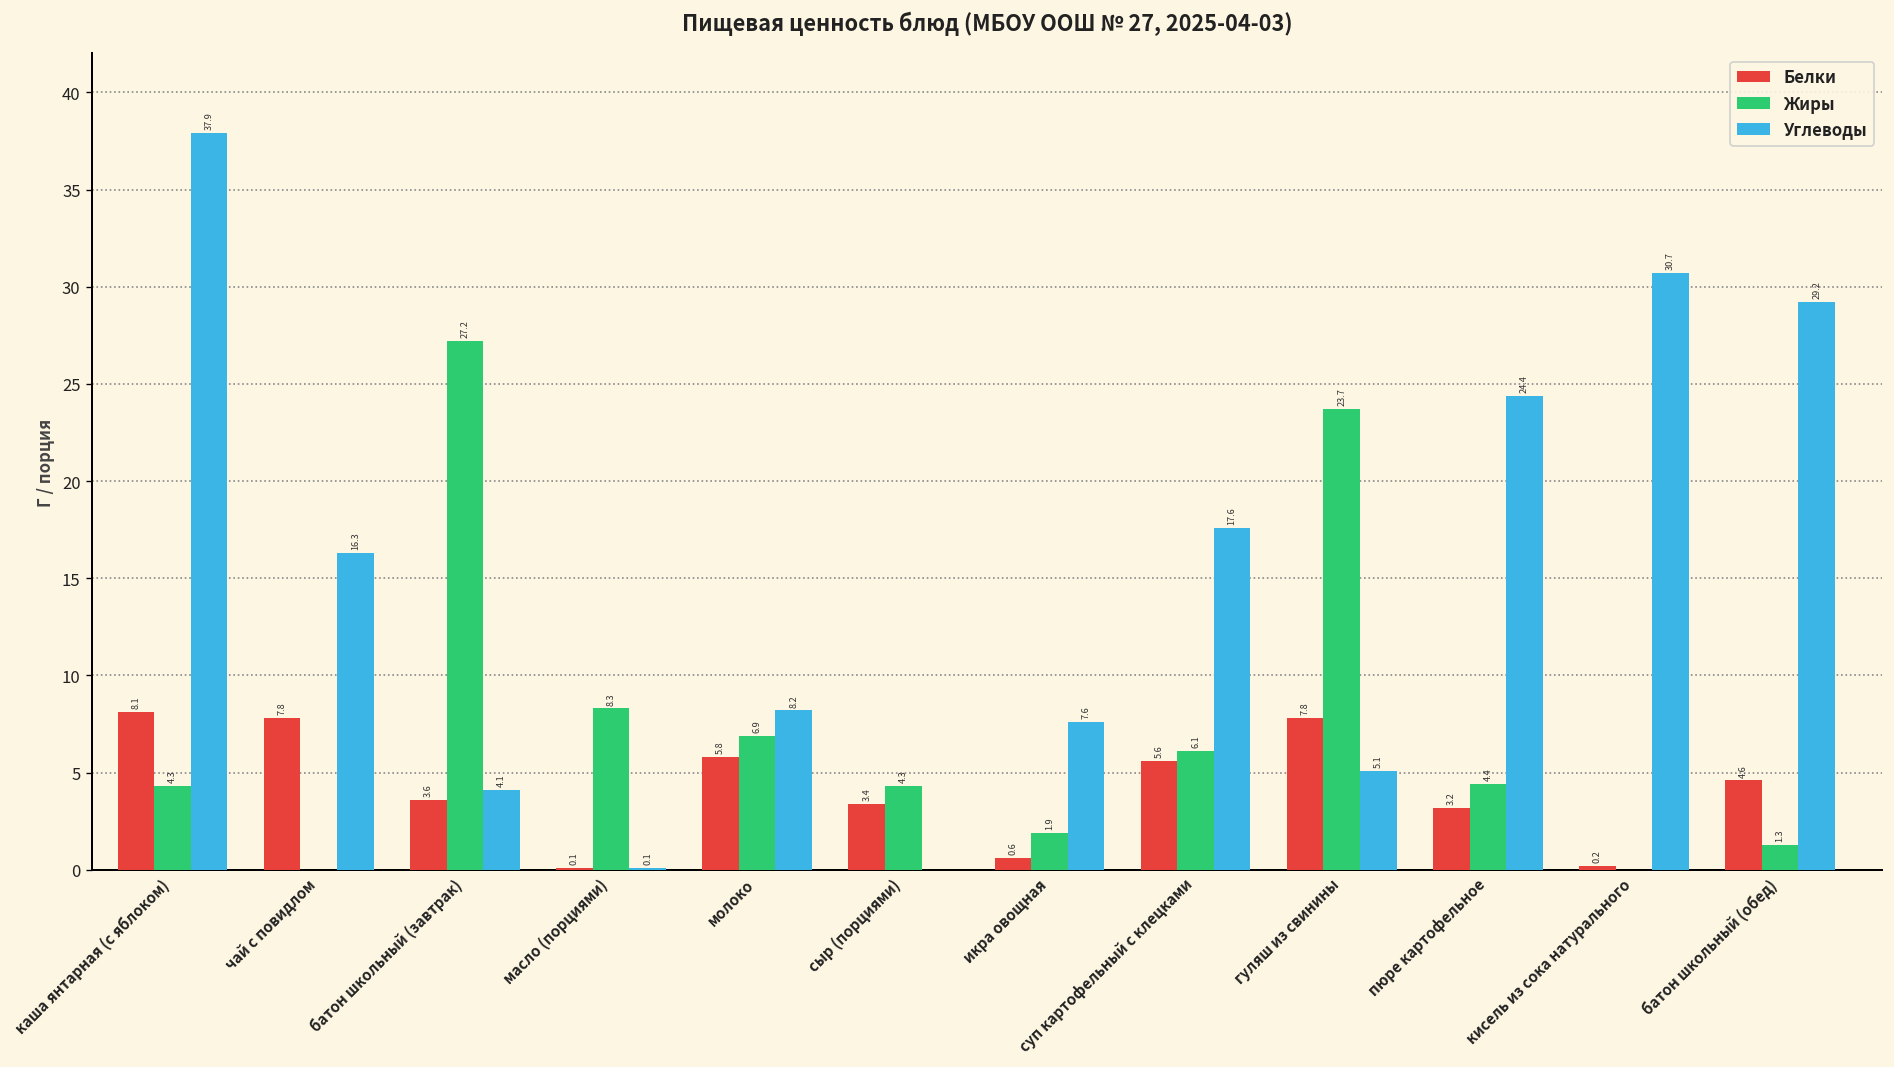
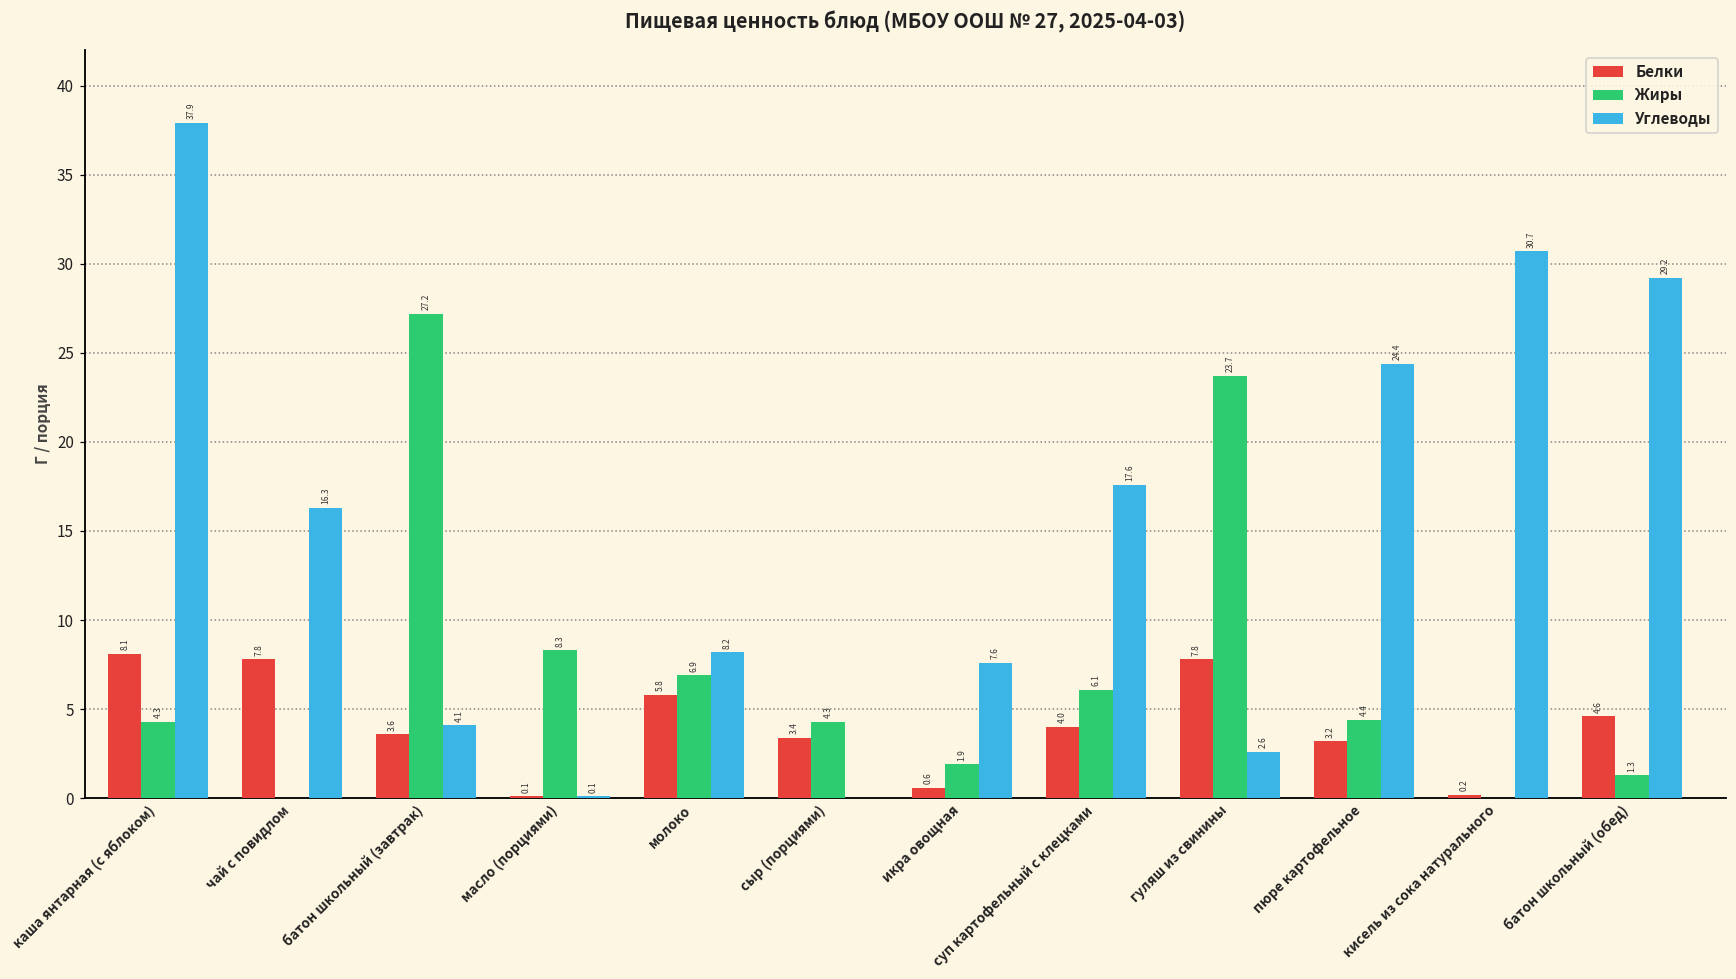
  {
    "Белки": {
      "каша янтарная (с яблоком)": 8.1,
      "чай с повидлом": 7.8,
      "батон школьный (завтрак)": 3.6,
      "масло (порциями)": 0.1,
      "молоко": 5.8,
      "сыр (порциями)": 3.4,
      "икра овощная": 0.6,
-     "суп картофельный с клецками": 5.6,
+     "суп картофельный с клецками": 4.0,
      "гуляш из свинины": 7.8,
      "пюре картофельное": 3.2,
      "кисель из сока натурального": 0.2,
      "батон школьный (обед)": 4.6
    },
    "Жиры": {
      "каша янтарная (с яблоком)": 4.3,
      "батон школьный (завтрак)": 27.2,
      "масло (порциями)": 8.3,
      "молоко": 6.9,
      "сыр (порциями)": 4.3,
      "икра овощная": 1.9,
      "суп картофельный с клецками": 6.1,
      "гуляш из свинины": 23.7,
      "пюре картофельное": 4.4,
      "батон школьный (обед)": 1.3
    },
    "Углеводы": {
      "каша янтарная (с яблоком)": 37.9,
      "чай с повидлом": 16.3,
      "батон школьный (завтрак)": 4.1,
      "масло (порциями)": 0.1,
      "молоко": 8.2,
      "икра овощная": 7.6,
      "суп картофельный с клецками": 17.6,
-     "гуляш из свинины": 5.1,
+     "гуляш из свинины": 2.6,
      "пюре картофельное": 24.4,
      "кисель из сока натурального": 30.7,
      "батон школьный (обед)": 29.2
    }
  }
